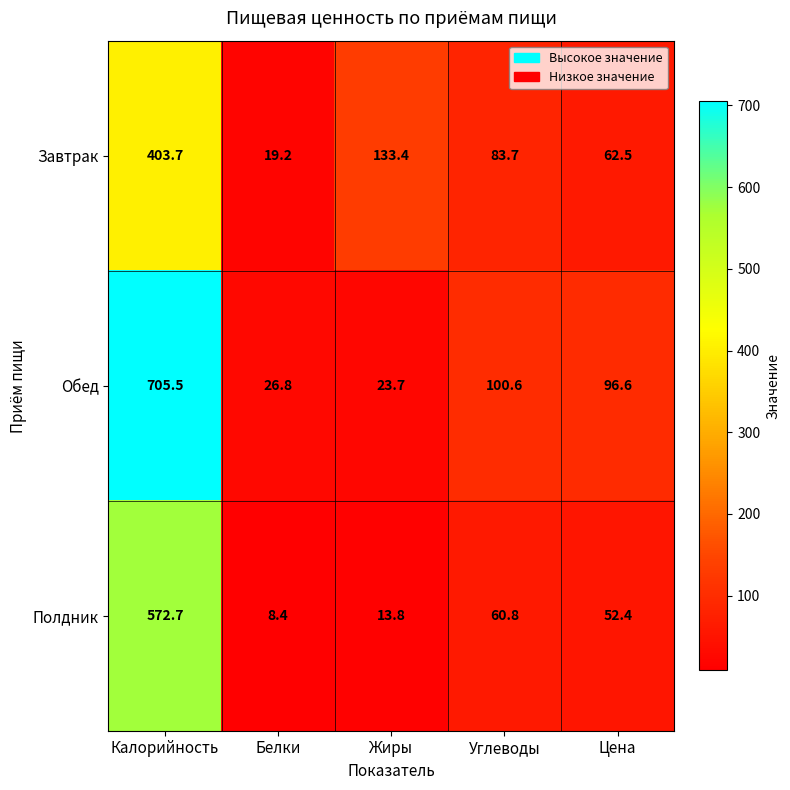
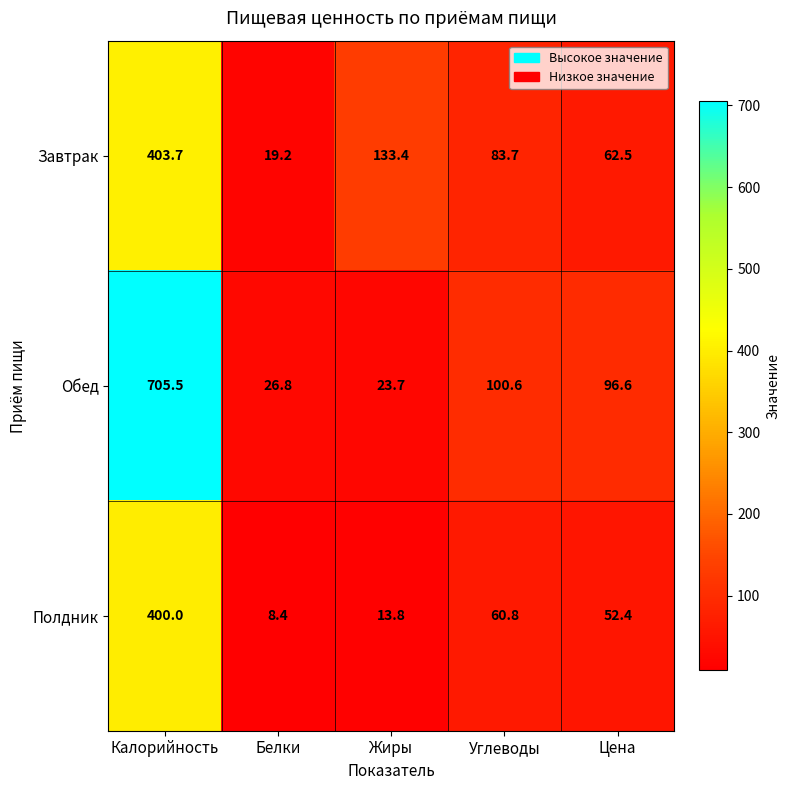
  {
    "Завтрак": {
      "Калорийность": 403.7,
      "Белки": 19.2,
      "Жиры": 133.4,
      "Углеводы": 83.7,
      "Цена": 62.5
    },
    "Обед": {
      "Калорийность": 705.5,
      "Белки": 26.8,
      "Жиры": 23.7,
      "Углеводы": 100.6,
      "Цена": 96.6
    },
    "Полдник": {
-     "Калорийность": 572.7,
+     "Калорийность": 400.0,
      "Белки": 8.4,
      "Жиры": 13.8,
      "Углеводы": 60.8,
      "Цена": 52.4
    }
  }
